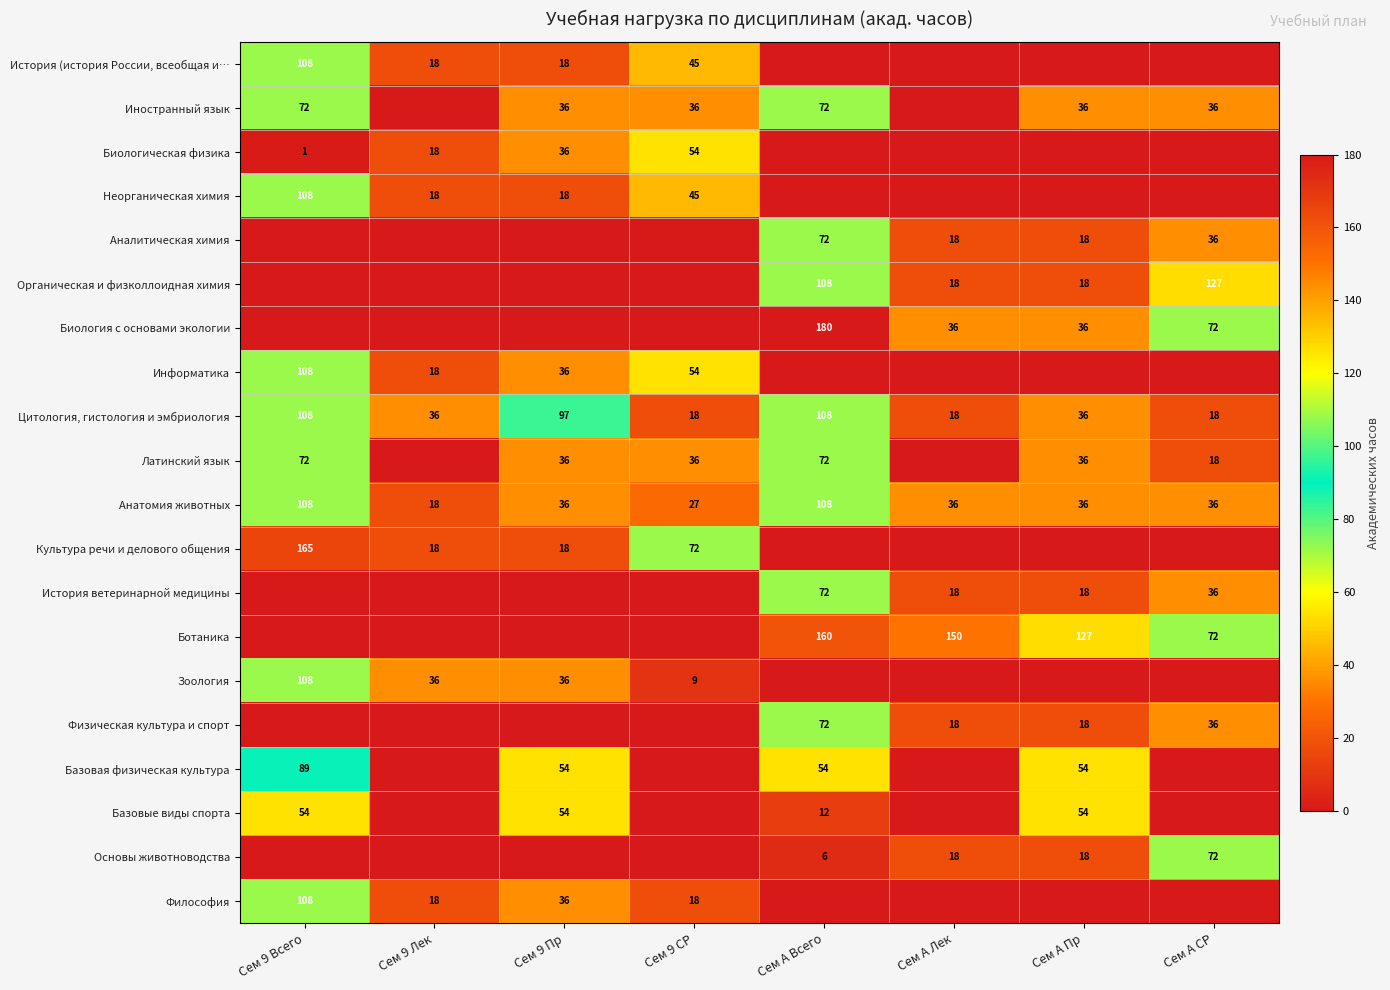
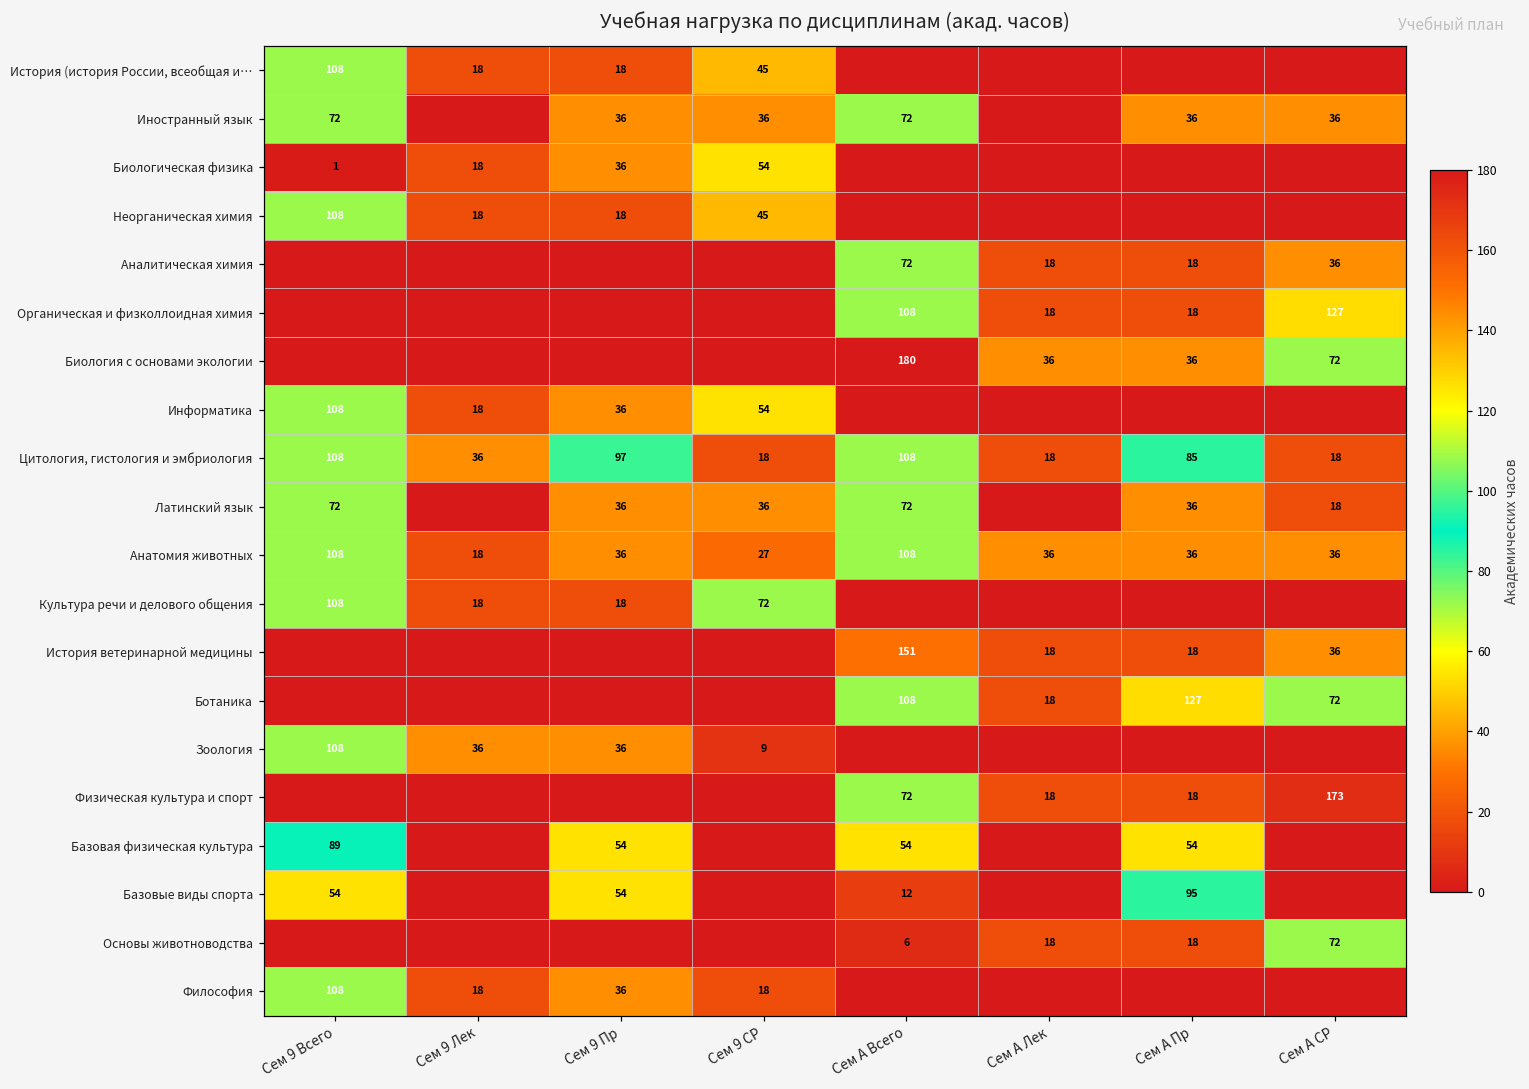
  {
    "История (история России, всеобщая и…": {
      "Сем 9 Всего": 108,
      "Сем 9 Лек": 18,
      "Сем 9 Пр": 18,
      "Сем 9 СР": 45
    },
    "Иностранный язык": {
      "Сем 9 Всего": 72,
      "Сем 9 Пр": 36,
      "Сем 9 СР": 36,
      "Сем A Всего": 72,
      "Сем A Пр": 36,
      "Сем A СР": 36
    },
    "Биологическая физика": {
      "Сем 9 Всего": 1,
      "Сем 9 Лек": 18,
      "Сем 9 Пр": 36,
      "Сем 9 СР": 54
    },
    "Неорганическая химия": {
      "Сем 9 Всего": 108,
      "Сем 9 Лек": 18,
      "Сем 9 Пр": 18,
      "Сем 9 СР": 45
    },
    "Аналитическая химия": {
      "Сем A Всего": 72,
      "Сем A Лек": 18,
      "Сем A Пр": 18,
      "Сем A СР": 36
    },
    "Органическая и физколлоидная химия": {
      "Сем A Всего": 108,
      "Сем A Лек": 18,
      "Сем A Пр": 18,
      "Сем A СР": 127
    },
    "Биология с основами экологии": {
      "Сем A Всего": 180,
      "Сем A Лек": 36,
      "Сем A Пр": 36,
      "Сем A СР": 72
    },
    "Информатика": {
      "Сем 9 Всего": 108,
      "Сем 9 Лек": 18,
      "Сем 9 Пр": 36,
      "Сем 9 СР": 54
    },
    "Цитология, гистология и эмбриология": {
      "Сем 9 Всего": 108,
      "Сем 9 Лек": 36,
      "Сем 9 Пр": 97,
      "Сем 9 СР": 18,
      "Сем A Всего": 108,
      "Сем A Лек": 18,
-     "Сем A Пр": 36,
+     "Сем A Пр": 85,
      "Сем A СР": 18
    },
    "Латинский язык": {
      "Сем 9 Всего": 72,
      "Сем 9 Пр": 36,
      "Сем 9 СР": 36,
      "Сем A Всего": 72,
      "Сем A Пр": 36,
      "Сем A СР": 18
    },
    "Анатомия животных": {
      "Сем 9 Всего": 108,
      "Сем 9 Лек": 18,
      "Сем 9 Пр": 36,
      "Сем 9 СР": 27,
      "Сем A Всего": 108,
      "Сем A Лек": 36,
      "Сем A Пр": 36,
      "Сем A СР": 36
    },
    "Культура речи и делового общения": {
-     "Сем 9 Всего": 165,
+     "Сем 9 Всего": 108,
      "Сем 9 Лек": 18,
      "Сем 9 Пр": 18,
      "Сем 9 СР": 72
    },
    "История ветеринарной медицины": {
-     "Сем A Всего": 72,
+     "Сем A Всего": 151,
      "Сем A Лек": 18,
      "Сем A Пр": 18,
      "Сем A СР": 36
    },
    "Ботаника": {
-     "Сем A Всего": 160,
-     "Сем A Лек": 150,
+     "Сем A Всего": 108,
+     "Сем A Лек": 18,
      "Сем A Пр": 127,
      "Сем A СР": 72
    },
    "Зоология": {
      "Сем 9 Всего": 108,
      "Сем 9 Лек": 36,
      "Сем 9 Пр": 36,
      "Сем 9 СР": 9
    },
    "Физическая культура и спорт": {
      "Сем A Всего": 72,
      "Сем A Лек": 18,
      "Сем A Пр": 18,
-     "Сем A СР": 36
+     "Сем A СР": 173
    },
    "Базовая физическая культура": {
      "Сем 9 Всего": 89,
      "Сем 9 Пр": 54,
      "Сем A Всего": 54,
      "Сем A Пр": 54
    },
    "Базовые виды спорта": {
      "Сем 9 Всего": 54,
      "Сем 9 Пр": 54,
      "Сем A Всего": 12,
-     "Сем A Пр": 54
+     "Сем A Пр": 95
    },
    "Основы животноводства": {
      "Сем A Всего": 6,
      "Сем A Лек": 18,
      "Сем A Пр": 18,
      "Сем A СР": 72
    },
    "Философия": {
      "Сем 9 Всего": 108,
      "Сем 9 Лек": 18,
      "Сем 9 Пр": 36,
      "Сем 9 СР": 18
    }
  }
